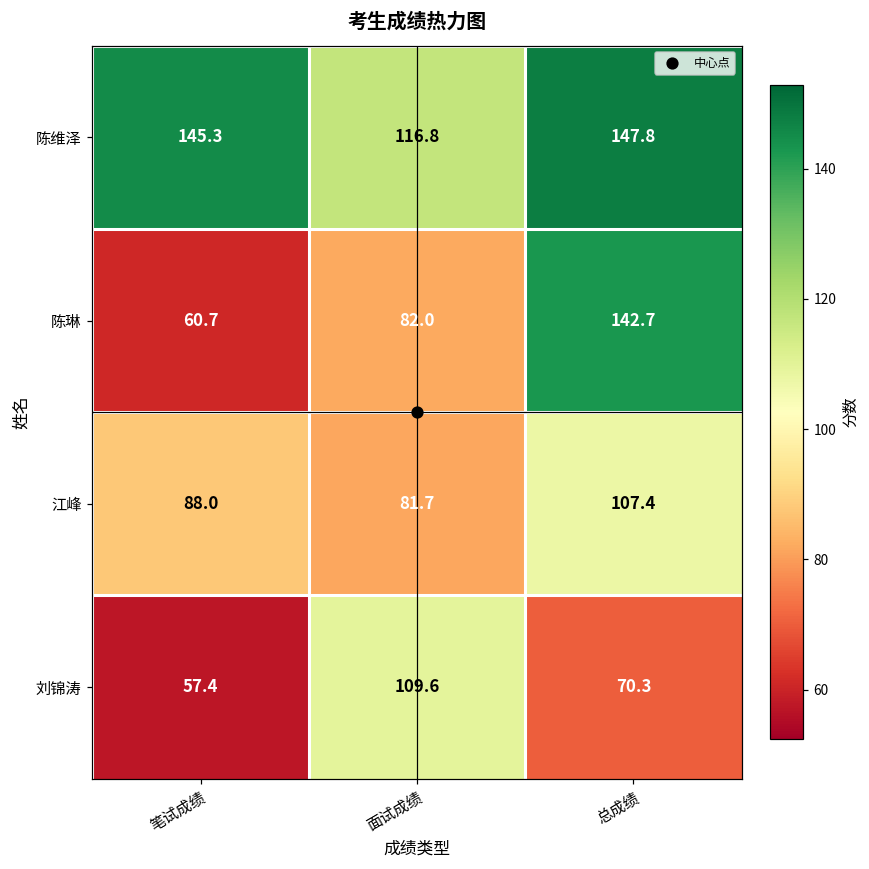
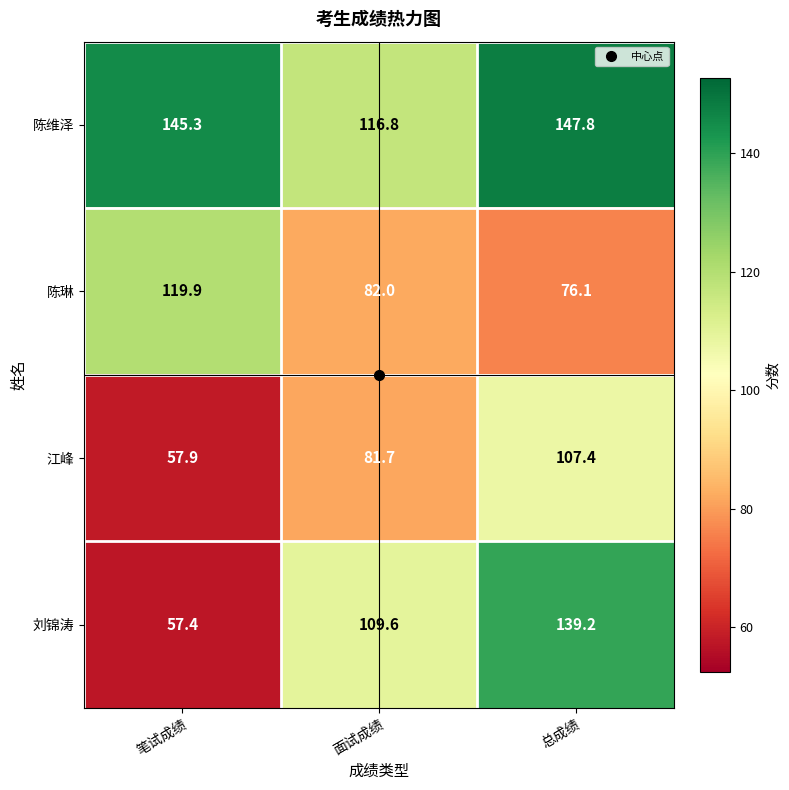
  {
    "陈维泽": {
      "笔试成绩": 145.3,
      "面试成绩": 116.8,
      "总成绩": 147.8
    },
    "陈琳": {
-     "笔试成绩": 60.7,
+     "笔试成绩": 119.9,
      "面试成绩": 82.0,
-     "总成绩": 142.7
+     "总成绩": 76.1
    },
    "江峰": {
-     "笔试成绩": 88.0,
+     "笔试成绩": 57.9,
      "面试成绩": 81.7,
      "总成绩": 107.4
    },
    "刘锦涛": {
      "笔试成绩": 57.4,
      "面试成绩": 109.6,
-     "总成绩": 70.3
+     "总成绩": 139.2
    }
  }
